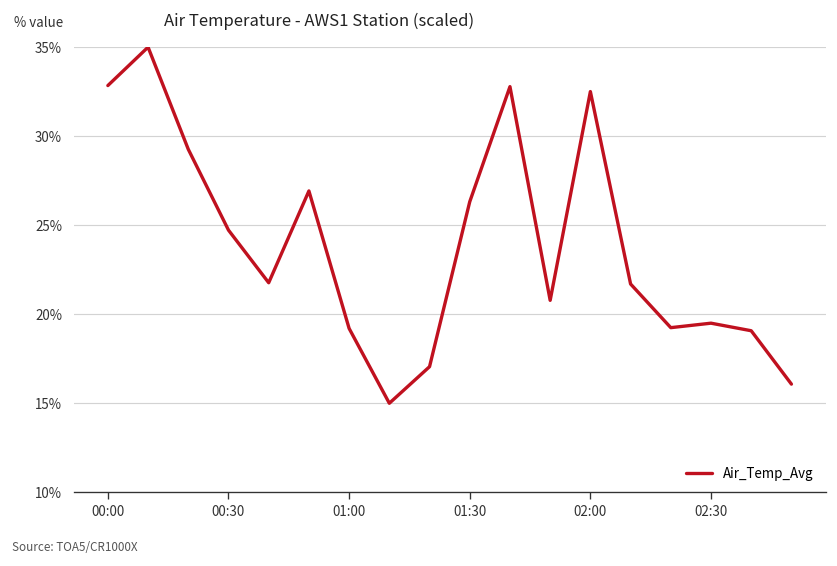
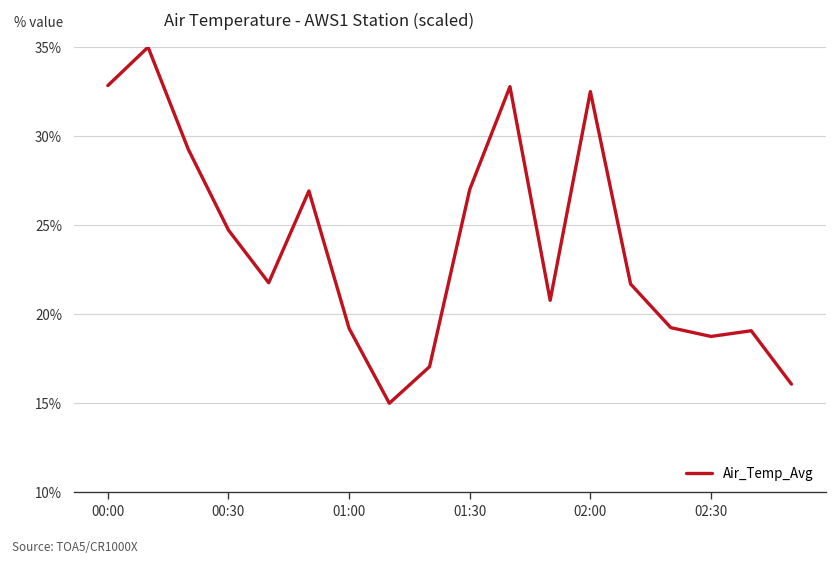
  {
    "00:00": "32.8%",
    "00:30": "24.7%",
    "01:00": "19.2%",
-   "01:30": "26.3%",
+   "01:30": "27.0%",
    "02:00": "32.5%",
-   "02:30": "19.5%"
+   "02:30": "18.8%"
  }
